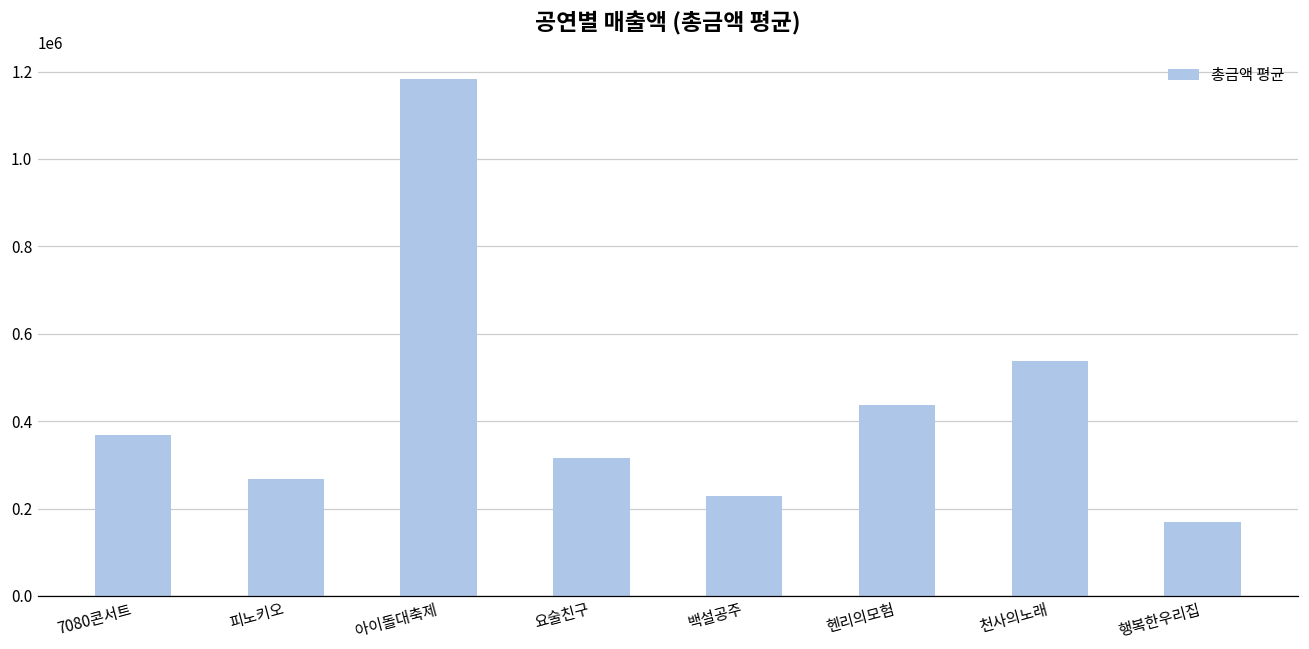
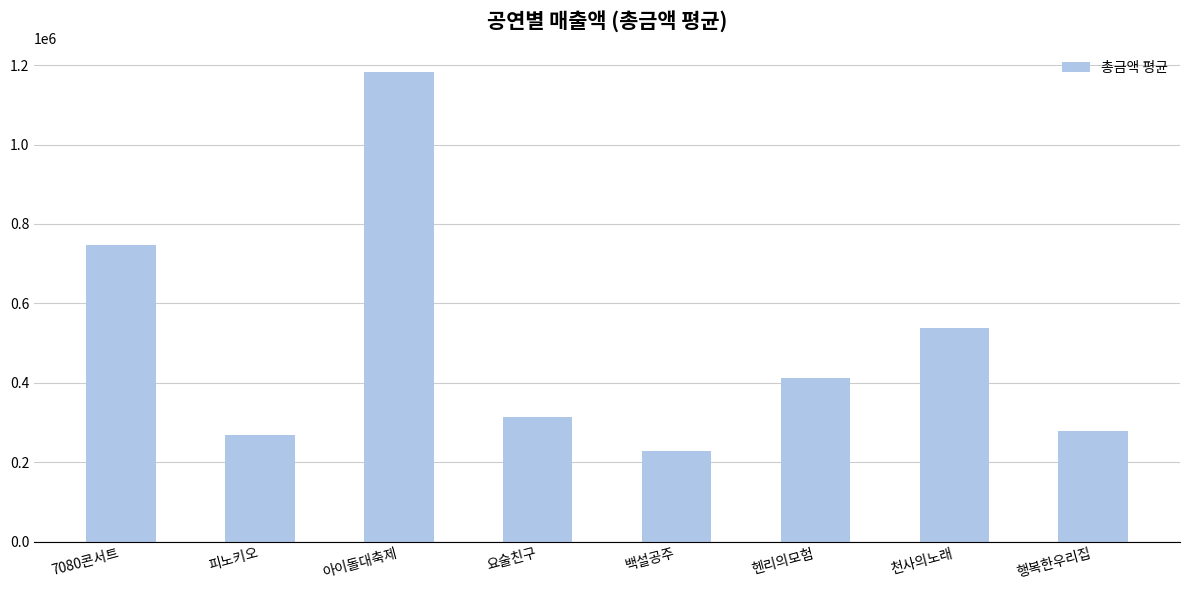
  {
-   "7080콘서트": 370000,
+   "7080콘서트": 750000,
    "피노키오": 270000,
    "아이돌대축제": 1180000,
    "요술친구": 320000,
    "백설공주": 230000,
-   "헨리의모험": 440000,
+   "헨리의모험": 410000,
    "천사의노래": 540000,
-   "행복한우리집": 170000
+   "행복한우리집": 280000
  }
